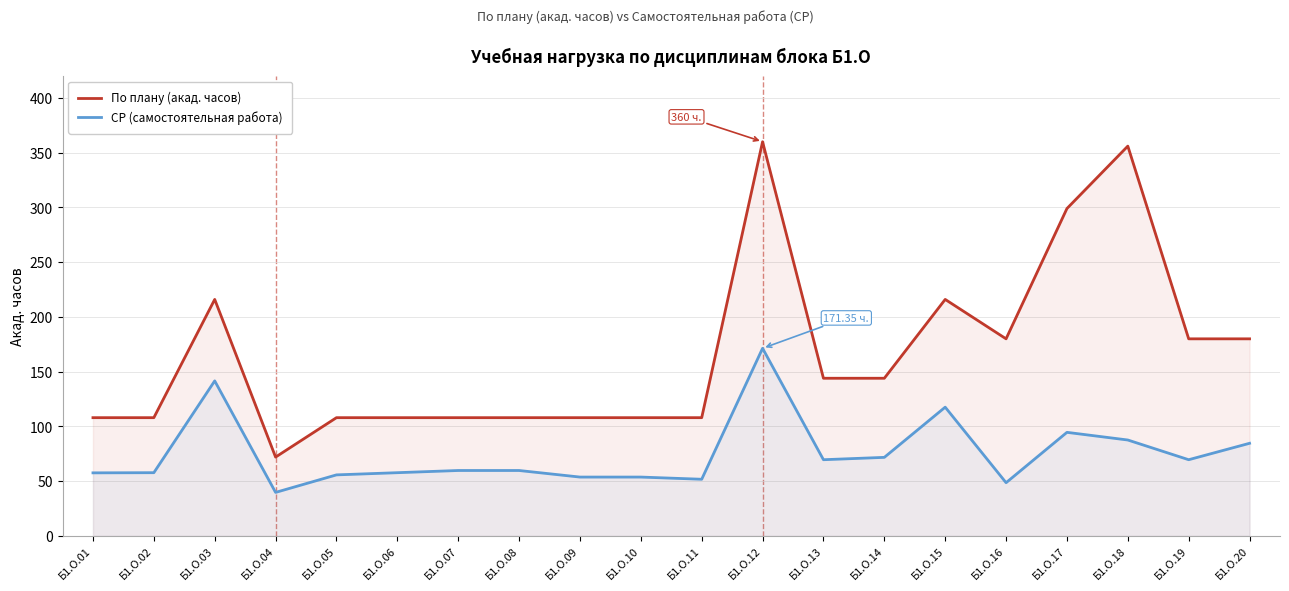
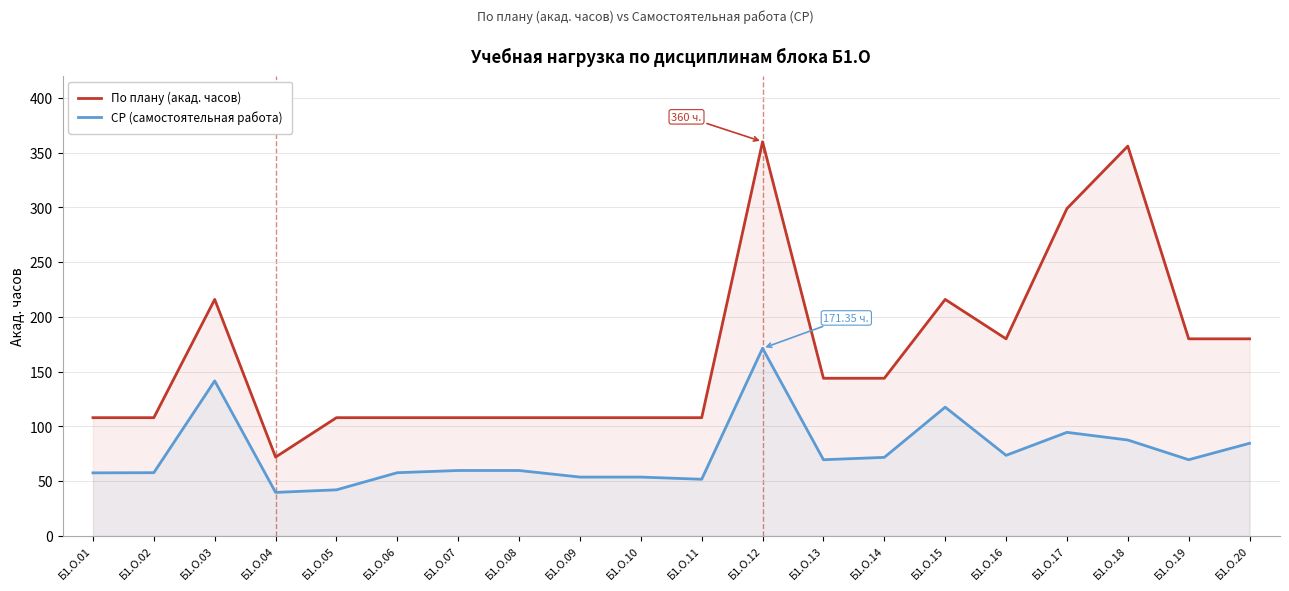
  {
    "По плану (акад. часов)": {
      "Б1.О.01": 108,
      "Б1.О.02": 108,
      "Б1.О.03": 216,
      "Б1.О.04": 72,
      "Б1.О.05": 108,
      "Б1.О.06": 108,
      "Б1.О.07": 108,
      "Б1.О.08": 108,
      "Б1.О.09": 108,
      "Б1.О.10": 108,
      "Б1.О.11": 108,
      "Б1.О.13": 144,
      "Б1.О.14": 144,
      "Б1.О.15": 216,
      "Б1.О.16": 180,
      "Б1.О.17": 299,
      "Б1.О.18": 356,
      "Б1.О.19": 180,
      "Б1.О.20": 180
    },
    "СР (самостоятельная работа)": {
      "Б1.О.01": 58,
      "Б1.О.02": 58,
      "Б1.О.03": 142,
      "Б1.О.04": 40,
-     "Б1.О.05": 56,
+     "Б1.О.05": 42,
      "Б1.О.06": 58,
      "Б1.О.07": 60,
      "Б1.О.08": 60,
      "Б1.О.09": 54,
      "Б1.О.10": 54,
      "Б1.О.11": 52,
      "Б1.О.13": 70,
      "Б1.О.14": 72,
      "Б1.О.15": 118,
-     "Б1.О.16": 49,
+     "Б1.О.16": 74,
      "Б1.О.17": 95,
      "Б1.О.18": 88,
      "Б1.О.19": 70,
      "Б1.О.20": 85
    }
  }
